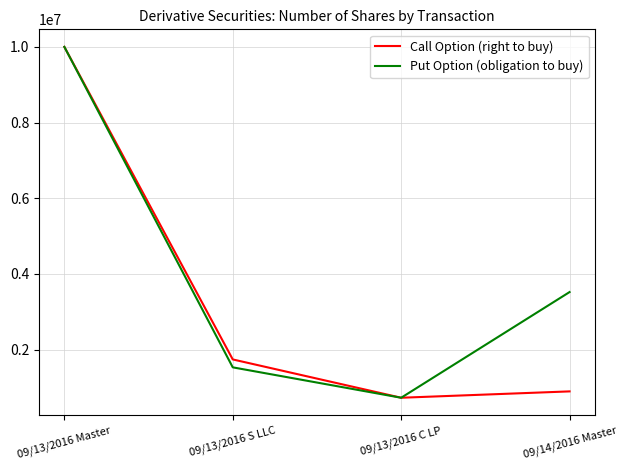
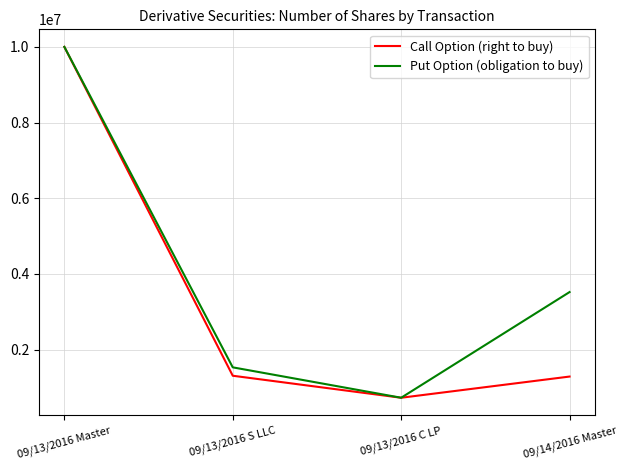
  {
    "Call Option (right to buy)": {
-     "09/13/2016 S LLC": 1700000,
-     "09/14/2016 Master": 900000
+     "09/13/2016 S LLC": 1300000,
+     "09/14/2016 Master": 1300000
    },
    "Put Option (obligation to buy)": {
      "09/13/2016 S LLC": 1500000,
      "09/14/2016 Master": 3500000
    }
  }
